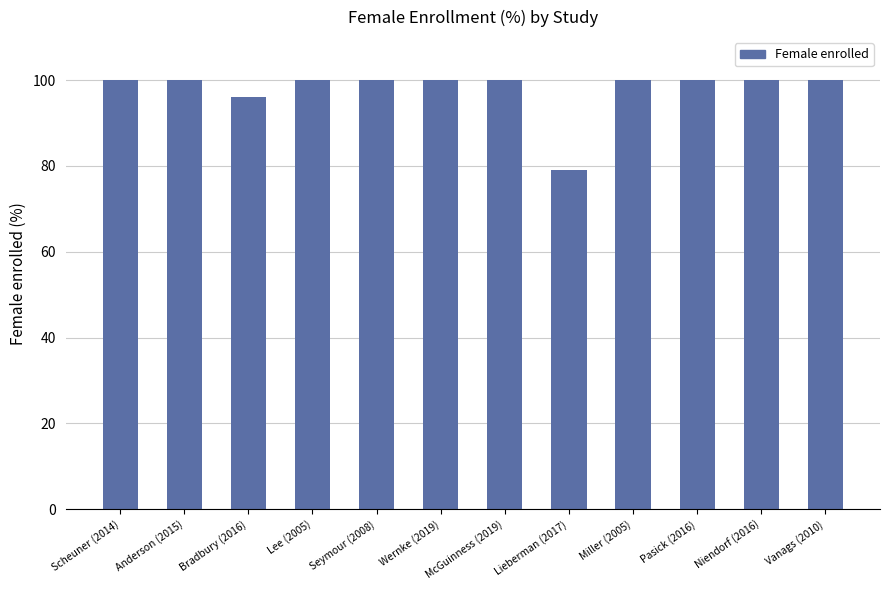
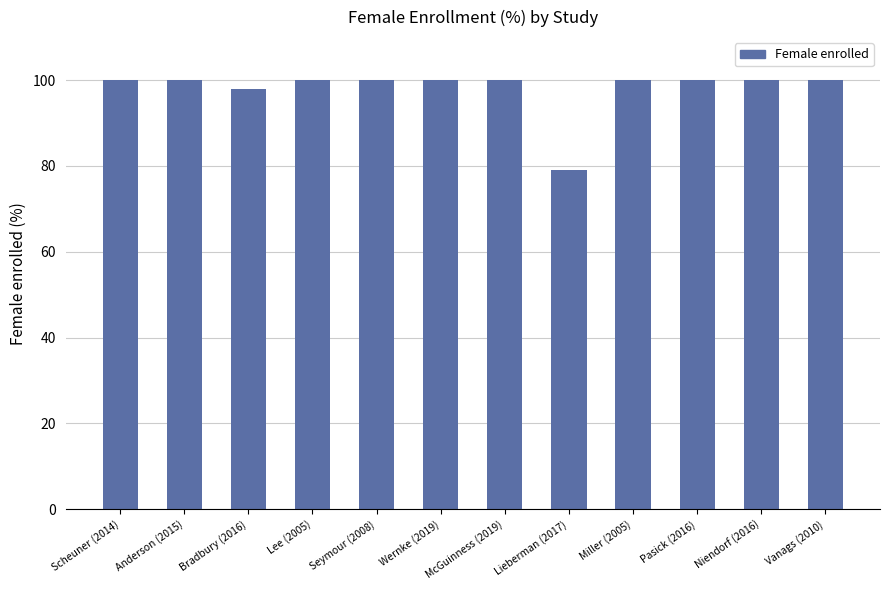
  {
    "Scheuner (2014)": 100,
    "Anderson (2015)": 100,
-   "Bradbury (2016)": 96,
+   "Bradbury (2016)": 98,
    "Lee (2005)": 100,
    "Seymour (2008)": 100,
    "Wernke (2019)": 100,
    "McGuinness (2019)": 100,
    "Lieberman (2017)": 79,
    "Miller (2005)": 100,
    "Pasick (2016)": 100,
    "Niendorf (2016)": 100,
    "Vanags (2010)": 100
  }
